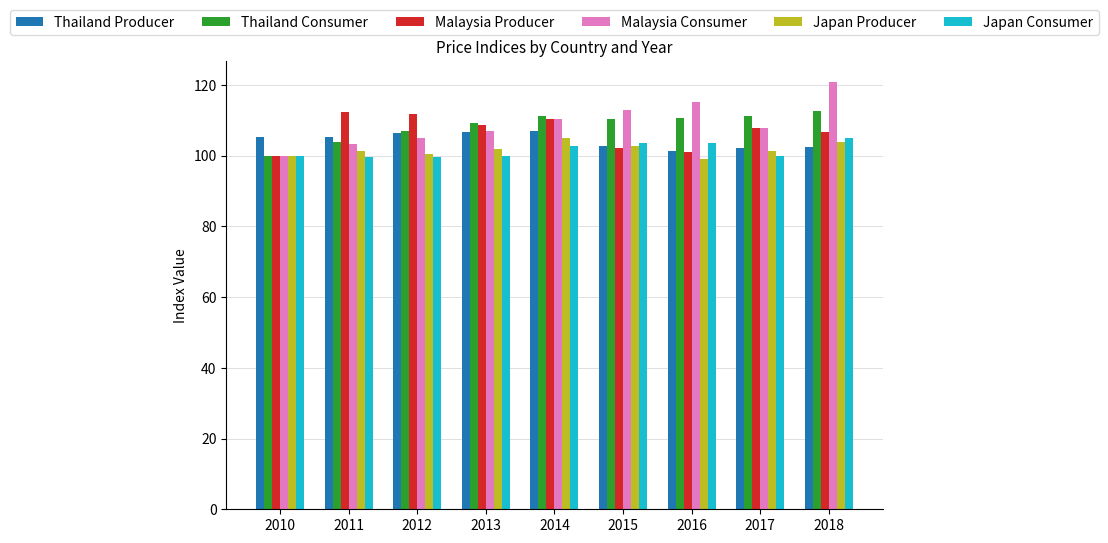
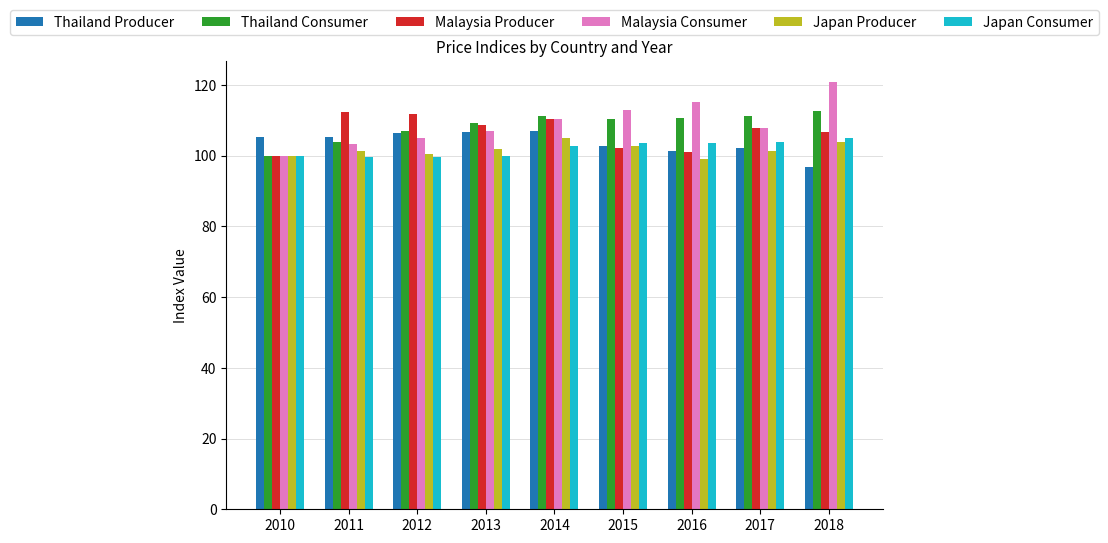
  {
    "Thailand Producer": {
      "2010": 105,
      "2011": 105,
      "2012": 107,
      "2013": 107,
      "2014": 107,
      "2015": 103,
      "2016": 101,
      "2017": 102,
-     "2018": 103
+     "2018": 97
    },
    "Thailand Consumer": {
      "2010": 100,
      "2011": 104,
      "2012": 107,
      "2013": 109,
      "2014": 111,
      "2015": 110,
      "2016": 111,
      "2017": 111,
      "2018": 113
    },
    "Malaysia Producer": {
      "2010": 100,
      "2011": 112,
      "2012": 112,
      "2013": 109,
      "2014": 110,
      "2015": 102,
      "2016": 101,
      "2017": 108,
      "2018": 107
    },
    "Malaysia Consumer": {
      "2010": 100,
      "2011": 103,
      "2012": 105,
      "2013": 107,
      "2014": 111,
      "2015": 113,
      "2016": 115,
      "2017": 108,
      "2018": 121
    },
    "Japan Producer": {
      "2010": 100,
      "2011": 101,
      "2012": 101,
      "2013": 102,
      "2014": 105,
      "2015": 103,
      "2016": 99,
      "2017": 101,
      "2018": 104
    },
    "Japan Consumer": {
      "2010": 100,
      "2011": 100,
      "2012": 100,
      "2013": 100,
      "2014": 103,
      "2015": 104,
      "2016": 104,
-     "2017": 100,
+     "2017": 104,
      "2018": 105
    }
  }
